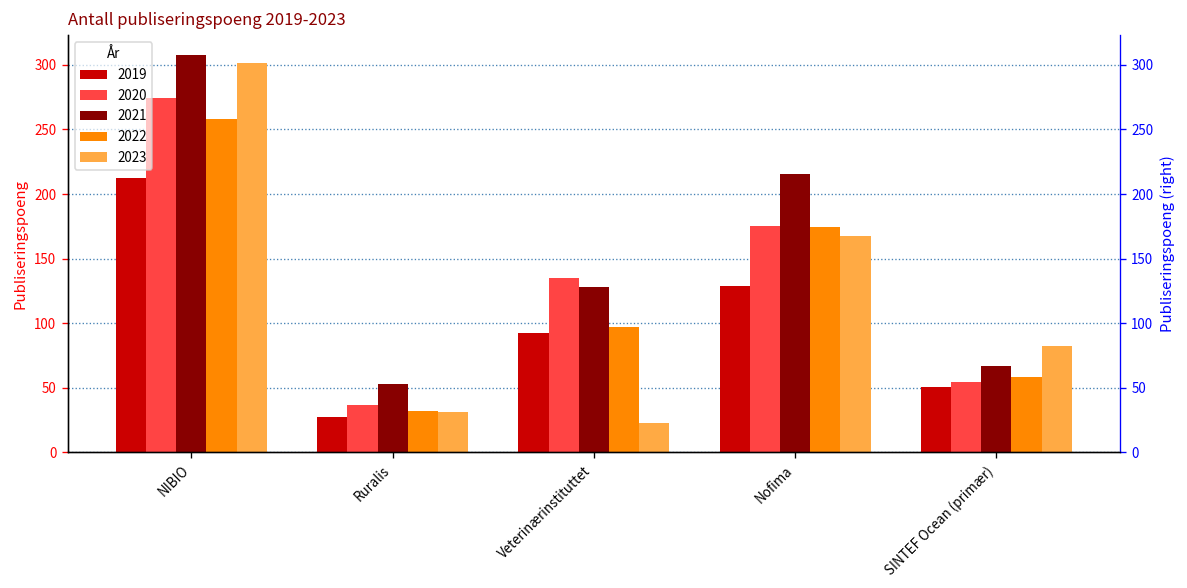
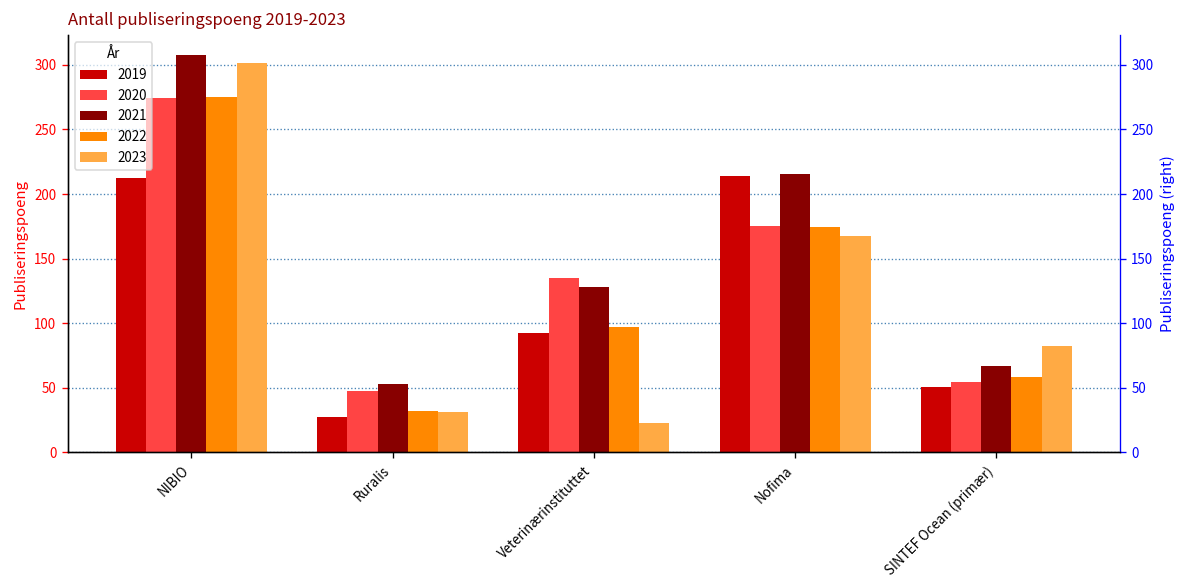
  {
    "2019": {
      "NIBIO": 212,
      "Ruralis": 27,
      "Veterinærinstituttet": 93,
-     "Nofima": 129,
+     "Nofima": 214,
      "SINTEF Ocean (primær)": 51
    },
    "2020": {
      "NIBIO": 274,
-     "Ruralis": 36,
+     "Ruralis": 47,
      "Veterinærinstituttet": 135,
      "Nofima": 175,
      "SINTEF Ocean (primær)": 54
    },
    "2021": {
      "NIBIO": 308,
      "Ruralis": 53,
      "Veterinærinstituttet": 128,
      "Nofima": 215,
      "SINTEF Ocean (primær)": 67
    },
    "2022": {
-     "NIBIO": 258,
+     "NIBIO": 276,
      "Ruralis": 32,
      "Veterinærinstituttet": 97,
      "Nofima": 174,
      "SINTEF Ocean (primær)": 58
    },
    "2023": {
      "NIBIO": 302,
      "Ruralis": 31,
      "Veterinærinstituttet": 22,
      "Nofima": 167,
      "SINTEF Ocean (primær)": 82
    }
  }
